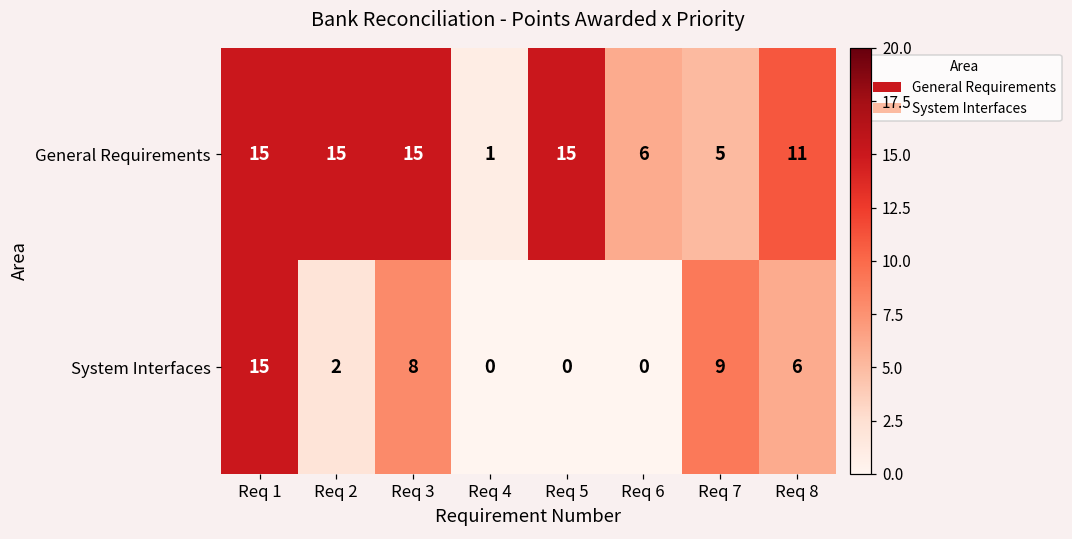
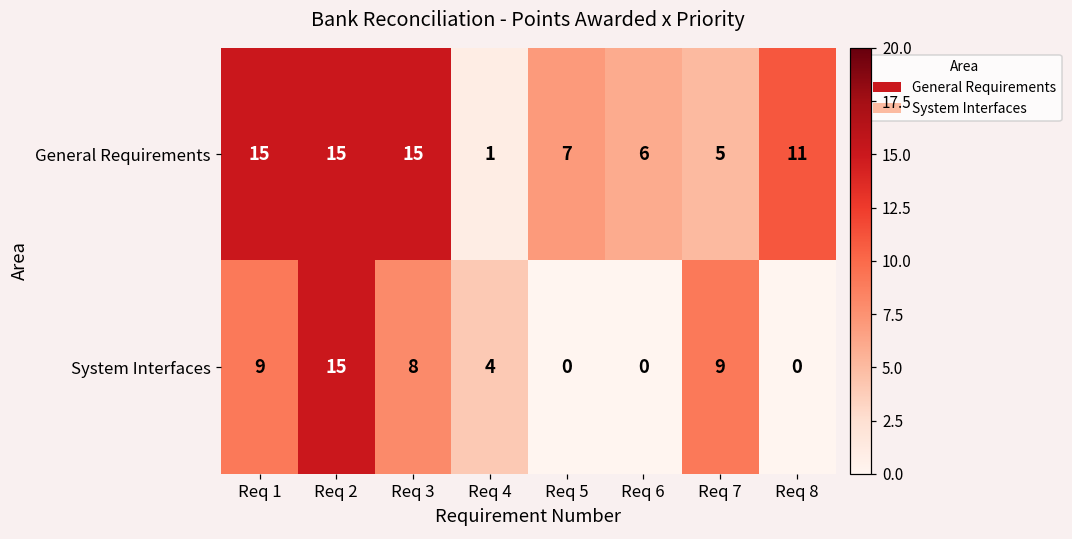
  {
    "General Requirements": {
      "Req 1": 15,
      "Req 2": 15,
      "Req 3": 15,
      "Req 4": 1,
-     "Req 5": 15,
+     "Req 5": 7,
      "Req 6": 6,
      "Req 7": 5,
      "Req 8": 11
    },
    "System Interfaces": {
-     "Req 1": 15,
-     "Req 2": 2,
+     "Req 1": 9,
+     "Req 2": 15,
      "Req 3": 8,
-     "Req 4": 0,
+     "Req 4": 4,
      "Req 5": 0,
      "Req 6": 0,
      "Req 7": 9,
-     "Req 8": 6
+     "Req 8": 0
    }
  }
